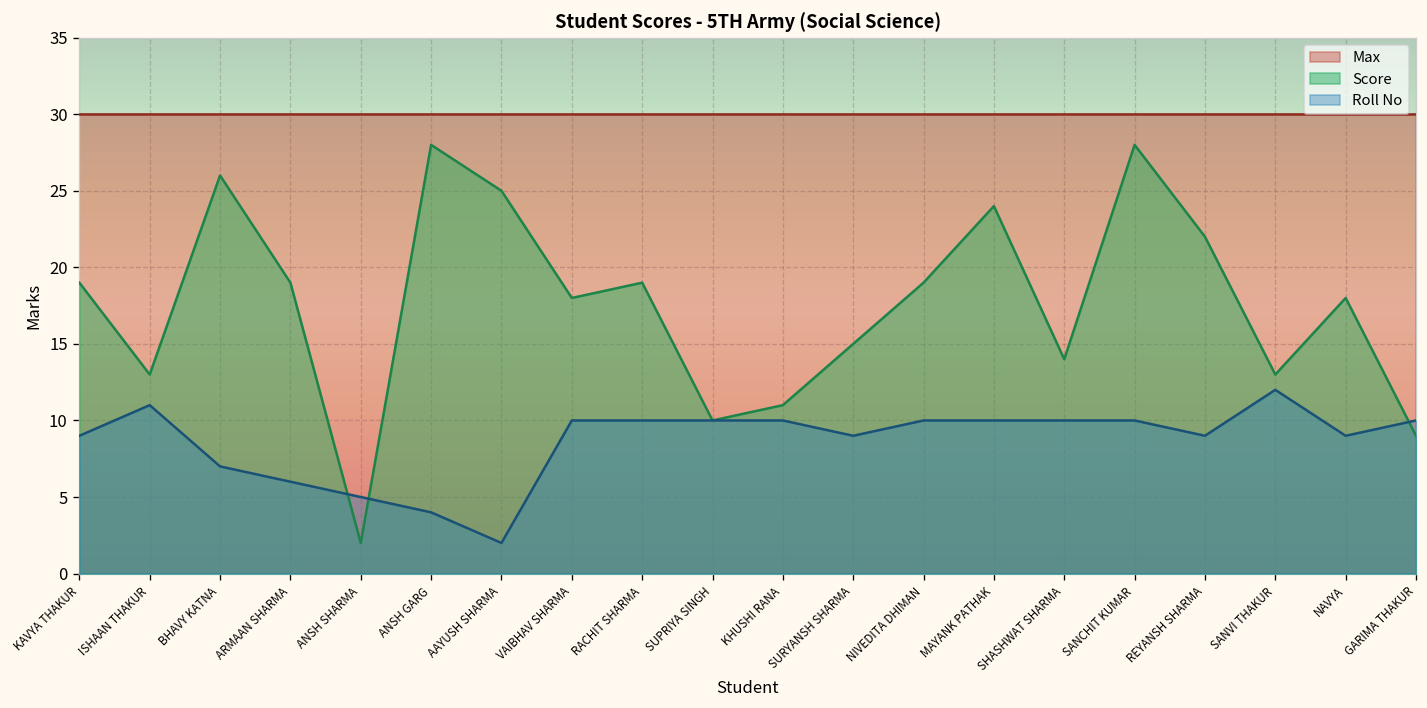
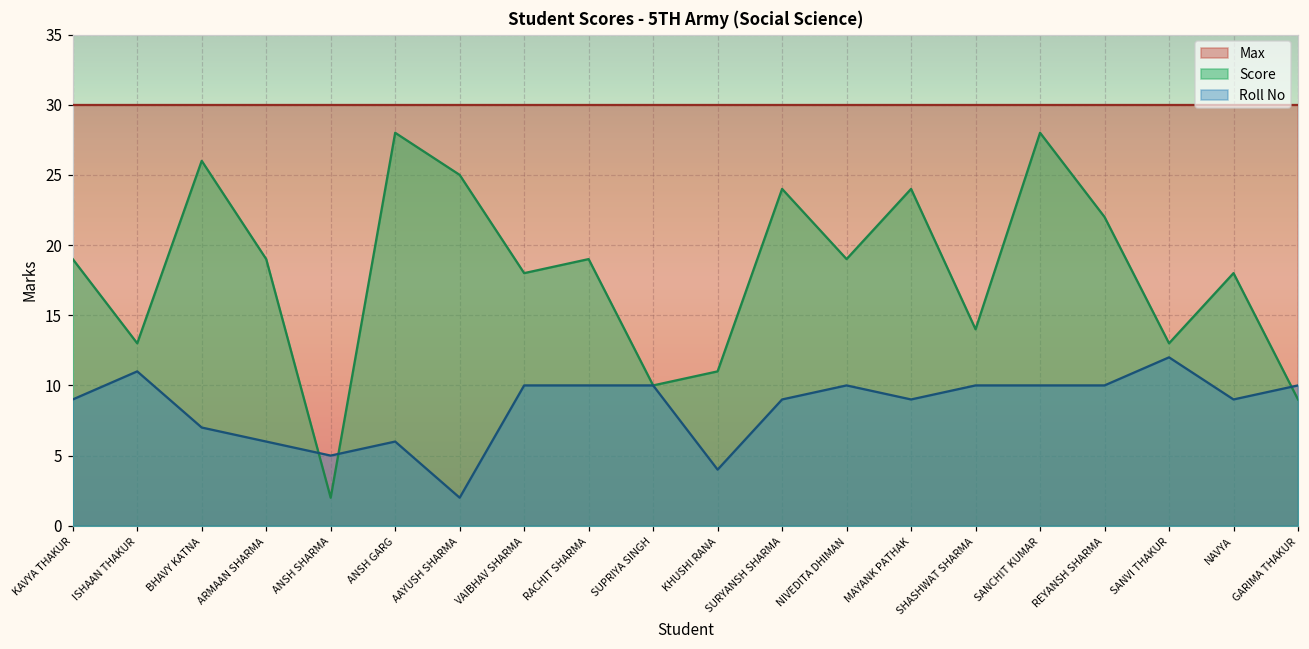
  {
    "Max": {
      "KAVYA THAKUR": 30,
      "ISHAAN THAKUR": 30,
      "BHAVY KATNA": 30,
      "ARMAAN SHARMA": 30,
      "ANSH SHARMA": 30,
      "ANSH GARG": 30,
      "AAYUSH SHARMA": 30,
      "VAIBHAV SHARMA": 30,
      "RACHIT SHARMA": 30,
      "SUPRIYA SINGH": 30,
      "KHUSHI RANA": 30,
      "SURYANSH SHARMA": 30,
      "NIVEDITA DHIMAN": 30,
      "MAYANK PATHAK": 30,
      "SHASHWAT SHARMA": 30,
      "SANCHIT KUMAR": 30,
      "REYANSH SHARMA": 30,
      "SANVI THAKUR": 30,
      "GARIMA THAKUR": 30
    },
    "Score": {
      "KAVYA THAKUR": 19,
      "ISHAAN THAKUR": 13,
      "BHAVY KATNA": 26,
      "ARMAAN SHARMA": 19,
      "ANSH SHARMA": 2,
      "ANSH GARG": 28,
      "AAYUSH SHARMA": 25,
      "VAIBHAV SHARMA": 18,
      "RACHIT SHARMA": 19,
      "KHUSHI RANA": 11,
-     "SURYANSH SHARMA": 15,
+     "SURYANSH SHARMA": 24,
      "NIVEDITA DHIMAN": 19,
      "MAYANK PATHAK": 24,
      "SHASHWAT SHARMA": 14,
      "SANCHIT KUMAR": 28,
      "REYANSH SHARMA": 22,
      "SANVI THAKUR": 13,
      "NAVYA": 18,
      "GARIMA THAKUR": 9
    },
    "Roll No": {
      "KAVYA THAKUR": 9,
      "ISHAAN THAKUR": 11,
      "BHAVY KATNA": 7,
      "ARMAAN SHARMA": 6,
      "ANSH SHARMA": 5,
-     "ANSH GARG": 4,
+     "ANSH GARG": 6,
      "AAYUSH SHARMA": 2,
      "VAIBHAV SHARMA": 10,
      "RACHIT SHARMA": 10,
-     "KHUSHI RANA": 10,
+     "KHUSHI RANA": 4,
      "SURYANSH SHARMA": 9,
      "NIVEDITA DHIMAN": 10,
-     "MAYANK PATHAK": 10,
+     "MAYANK PATHAK": 9,
      "SHASHWAT SHARMA": 10,
      "SANCHIT KUMAR": 10,
-     "REYANSH SHARMA": 9,
+     "REYANSH SHARMA": 10,
      "SANVI THAKUR": 12,
      "NAVYA": 9,
      "GARIMA THAKUR": 10
    }
  }
